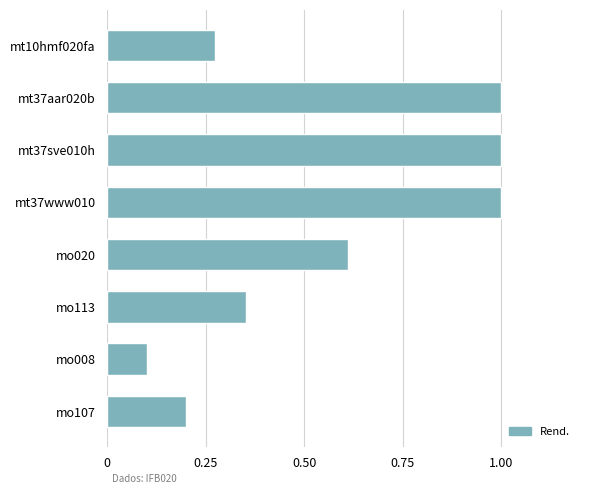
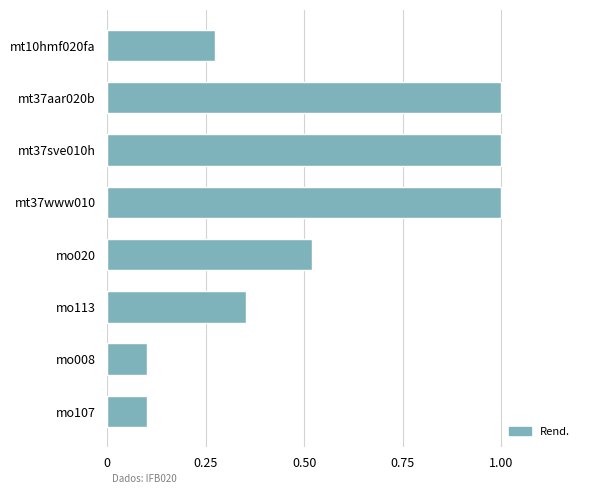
  {
    "mt10hmf020fa": 0.27,
    "mt37aar020b": 1.00,
    "mt37sve010h": 1.00,
    "mt37www010": 1.00,
-   "mo020": 0.61,
+   "mo020": 0.52,
    "mo113": 0.35,
    "mo008": 0.10,
-   "mo107": 0.2
+   "mo107": 0.1
  }
